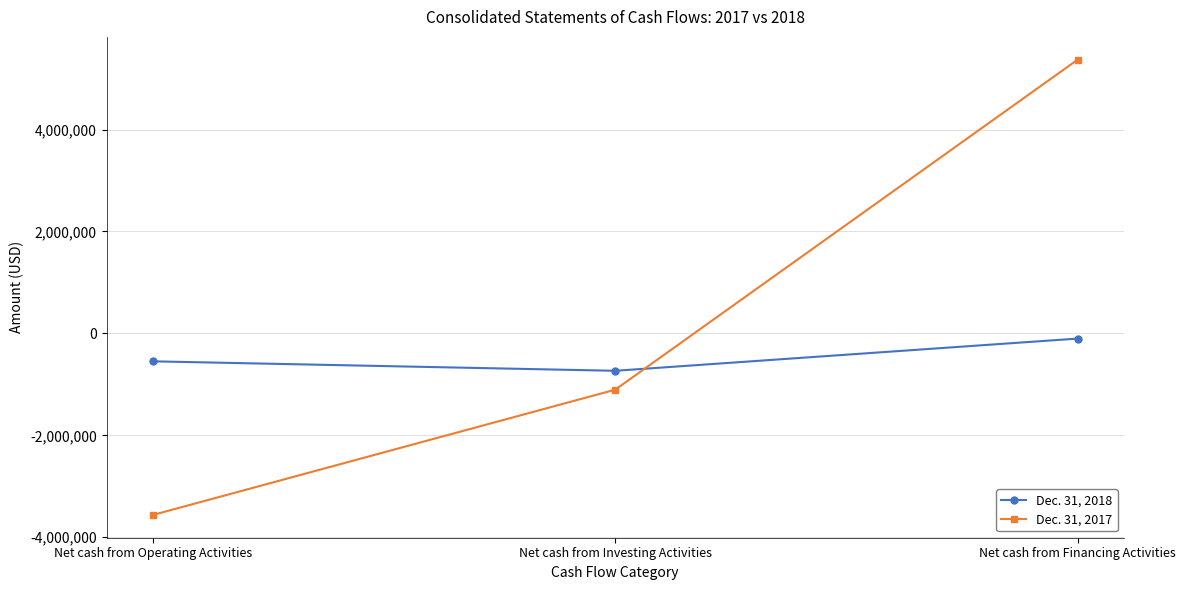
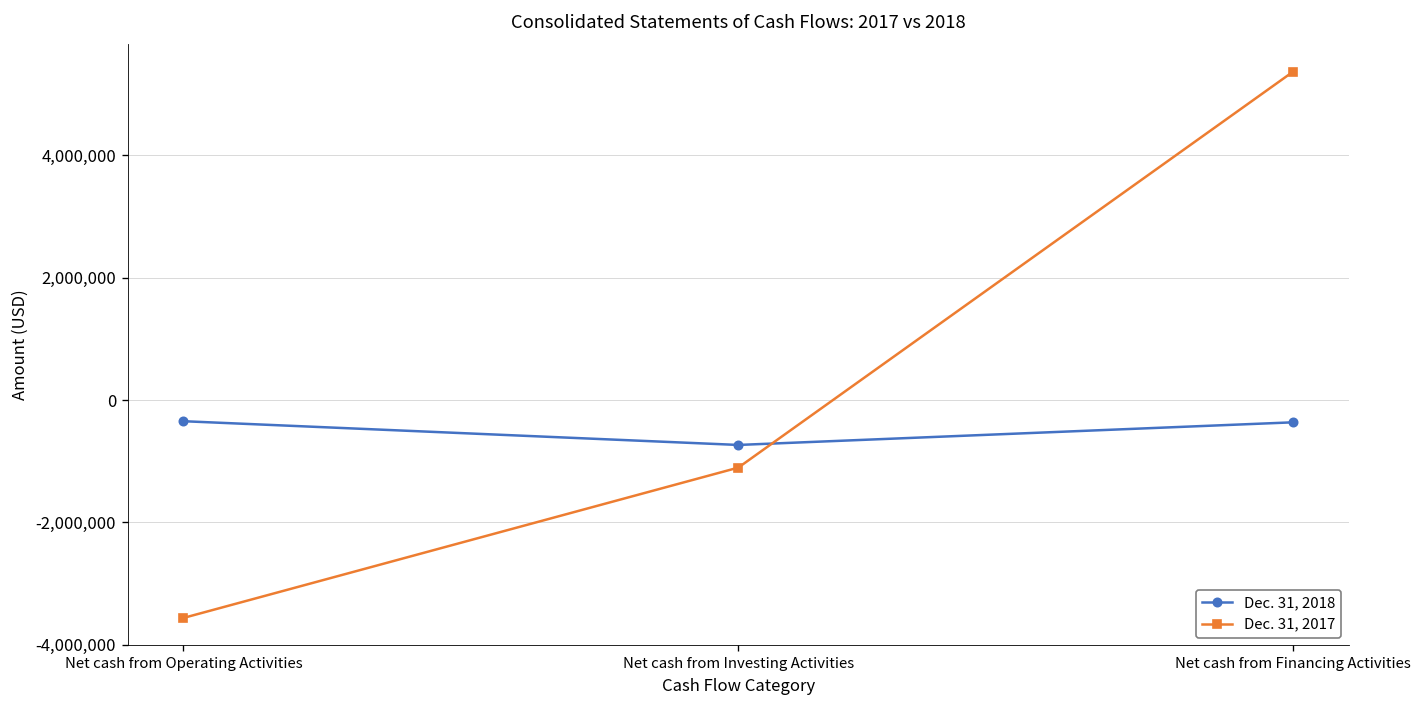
  {
    "Dec. 31, 2018": {
-     "Net cash from Operating Activities": "-500,000",
+     "Net cash from Operating Activities": "-300,000",
      "Net cash from Investing Activities": "-700,000",
-     "Net cash from Financing Activities": "-100,000"
+     "Net cash from Financing Activities": "-400,000"
    },
    "Dec. 31, 2017": {
      "Net cash from Operating Activities": "-3,600,000",
      "Net cash from Investing Activities": "-1,100,000",
      "Net cash from Financing Activities": "5,400,000"
    }
  }
